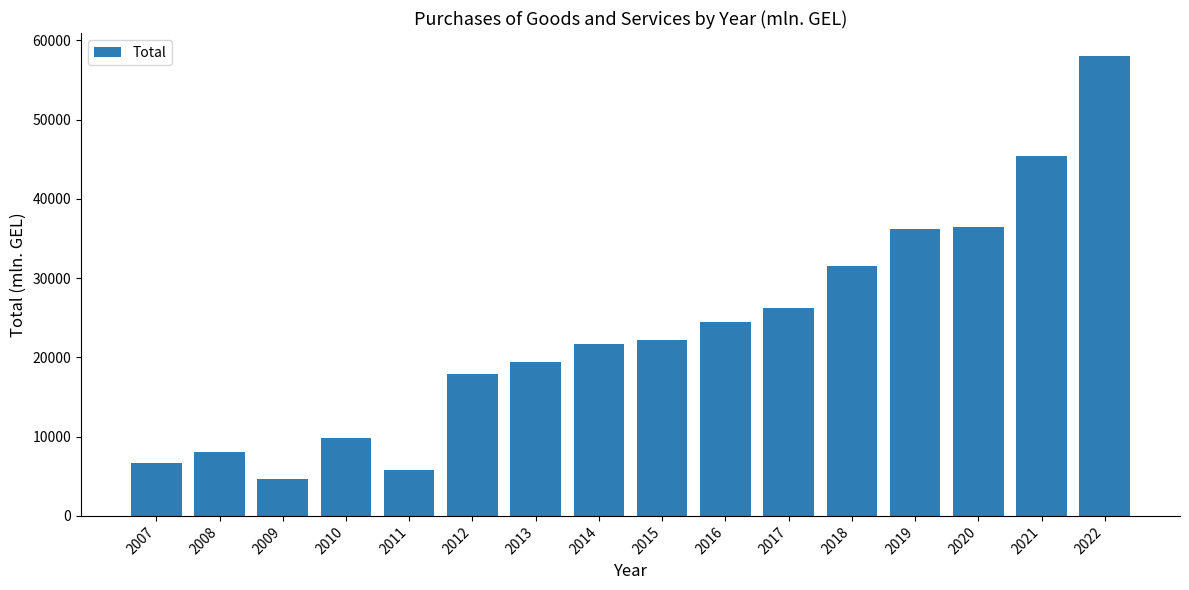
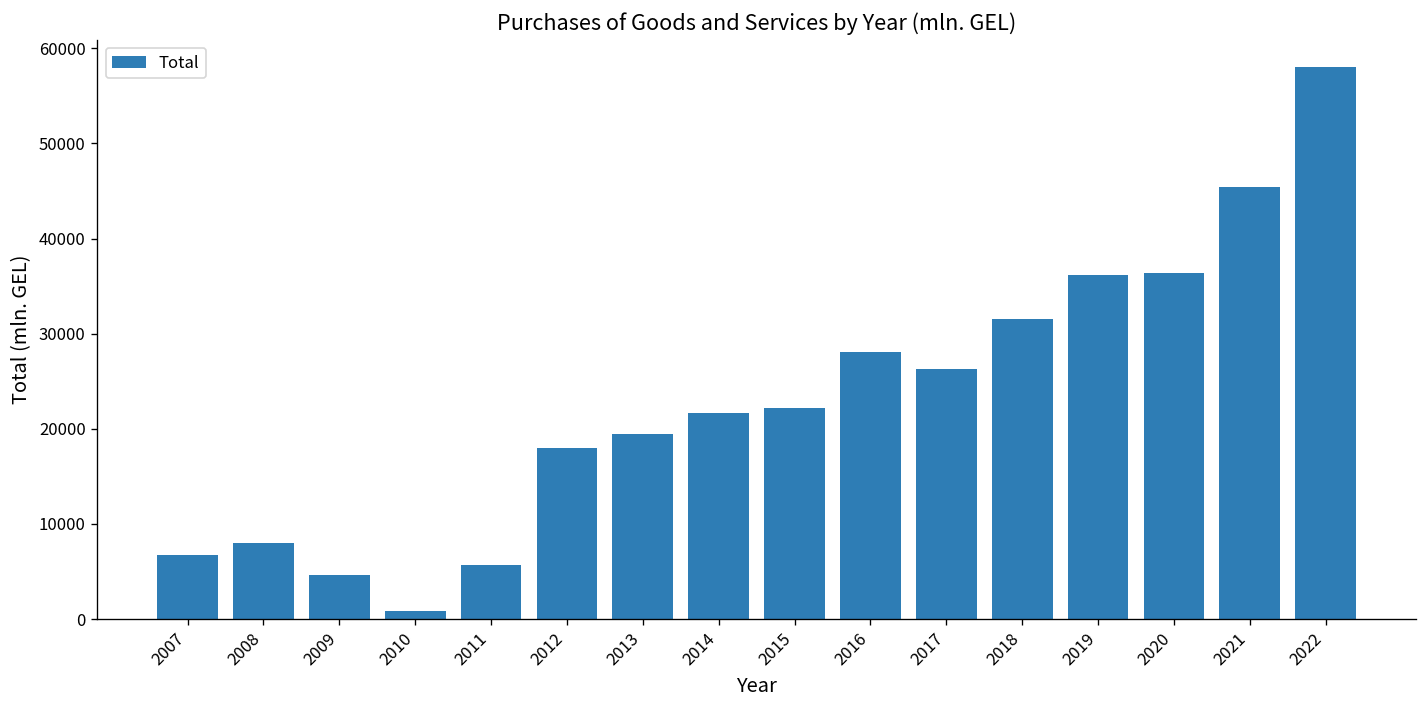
  {
    "2007": 7000,
    "2008": 8000,
    "2009": 5000,
-   "2010": 10000,
+   "2010": 1000,
    "2011": 6000,
    "2012": 18000,
    "2013": 19000,
    "2014": 22000,
    "2015": 22000,
-   "2016": 24000,
+   "2016": 28000,
    "2017": 26000,
    "2018": 32000,
    "2019": 36000,
    "2020": 36000,
    "2021": 45000,
    "2022": 58000
  }
